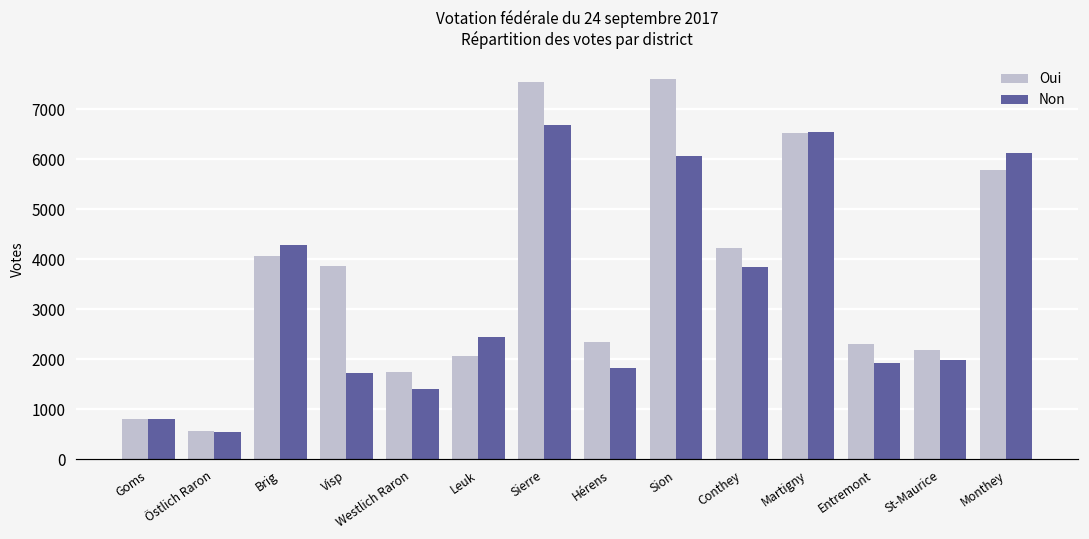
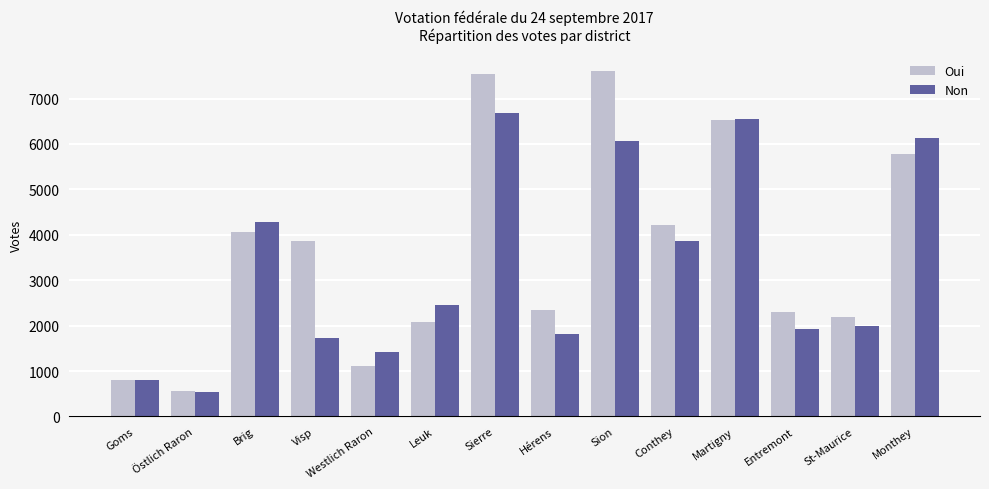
  {
    "Oui": {
      "Goms": 800,
      "Östlich Raron": 600,
      "Brig": 4100,
      "Visp": 3900,
-     "Westlich Raron": 1700,
+     "Westlich Raron": 1100,
      "Leuk": 2100,
      "Sierre": 7500,
      "Hérens": 2300,
      "Sion": 7600,
      "Conthey": 4200,
      "Martigny": 6500,
      "Entremont": 2300,
      "St-Maurice": 2200,
      "Monthey": 5800
    },
    "Non": {
      "Goms": 800,
      "Östlich Raron": 500,
      "Brig": 4300,
      "Visp": 1700,
      "Westlich Raron": 1400,
      "Leuk": 2500,
      "Sierre": 6700,
      "Hérens": 1800,
      "Sion": 6100,
      "Conthey": 3900,
      "Martigny": 6500,
      "Entremont": 1900,
      "St-Maurice": 2000,
      "Monthey": 6100
    }
  }
